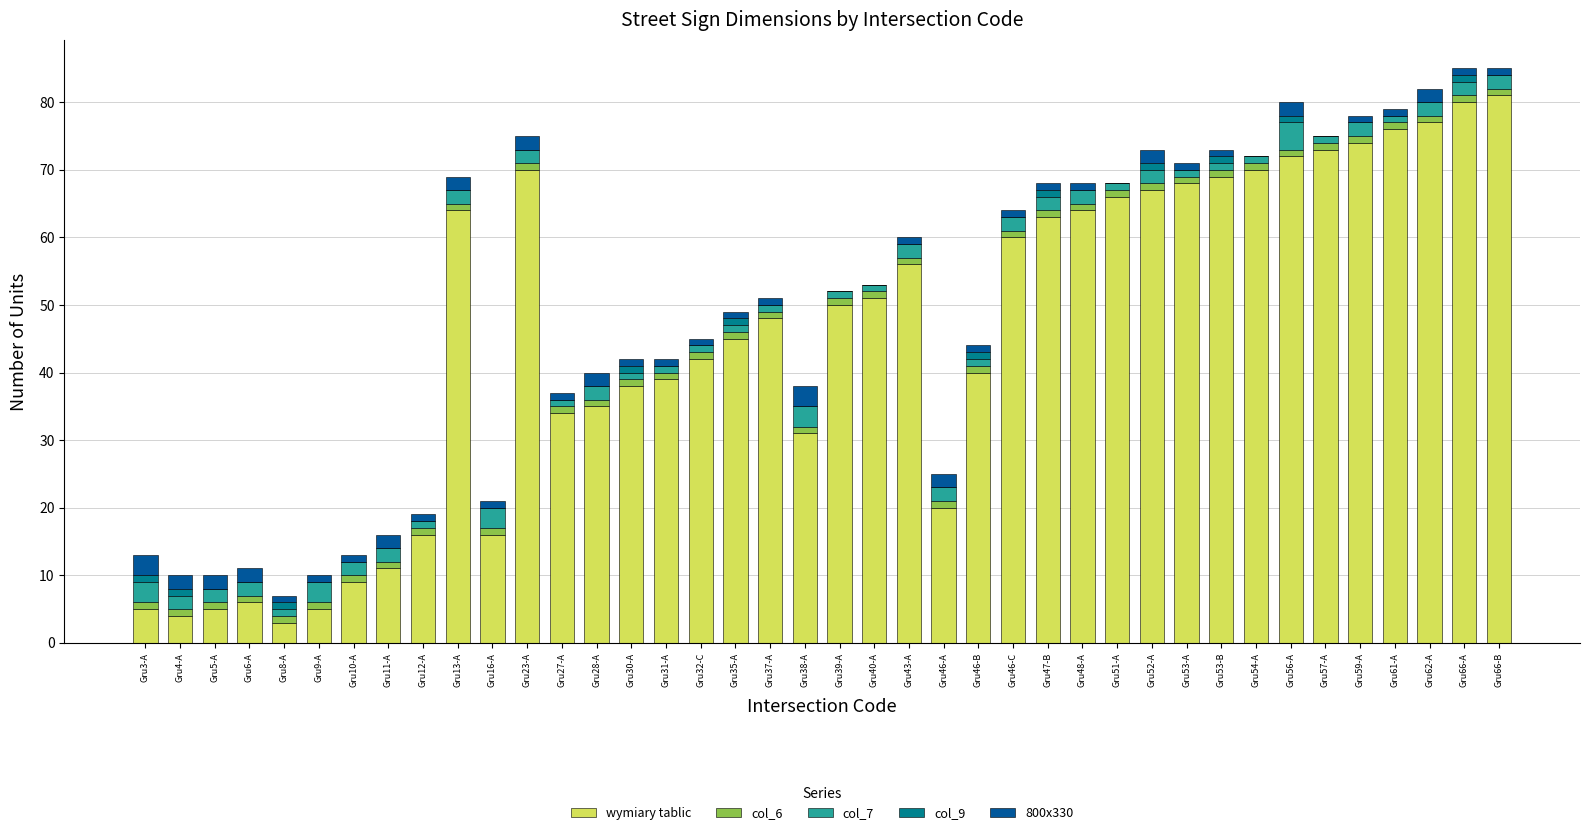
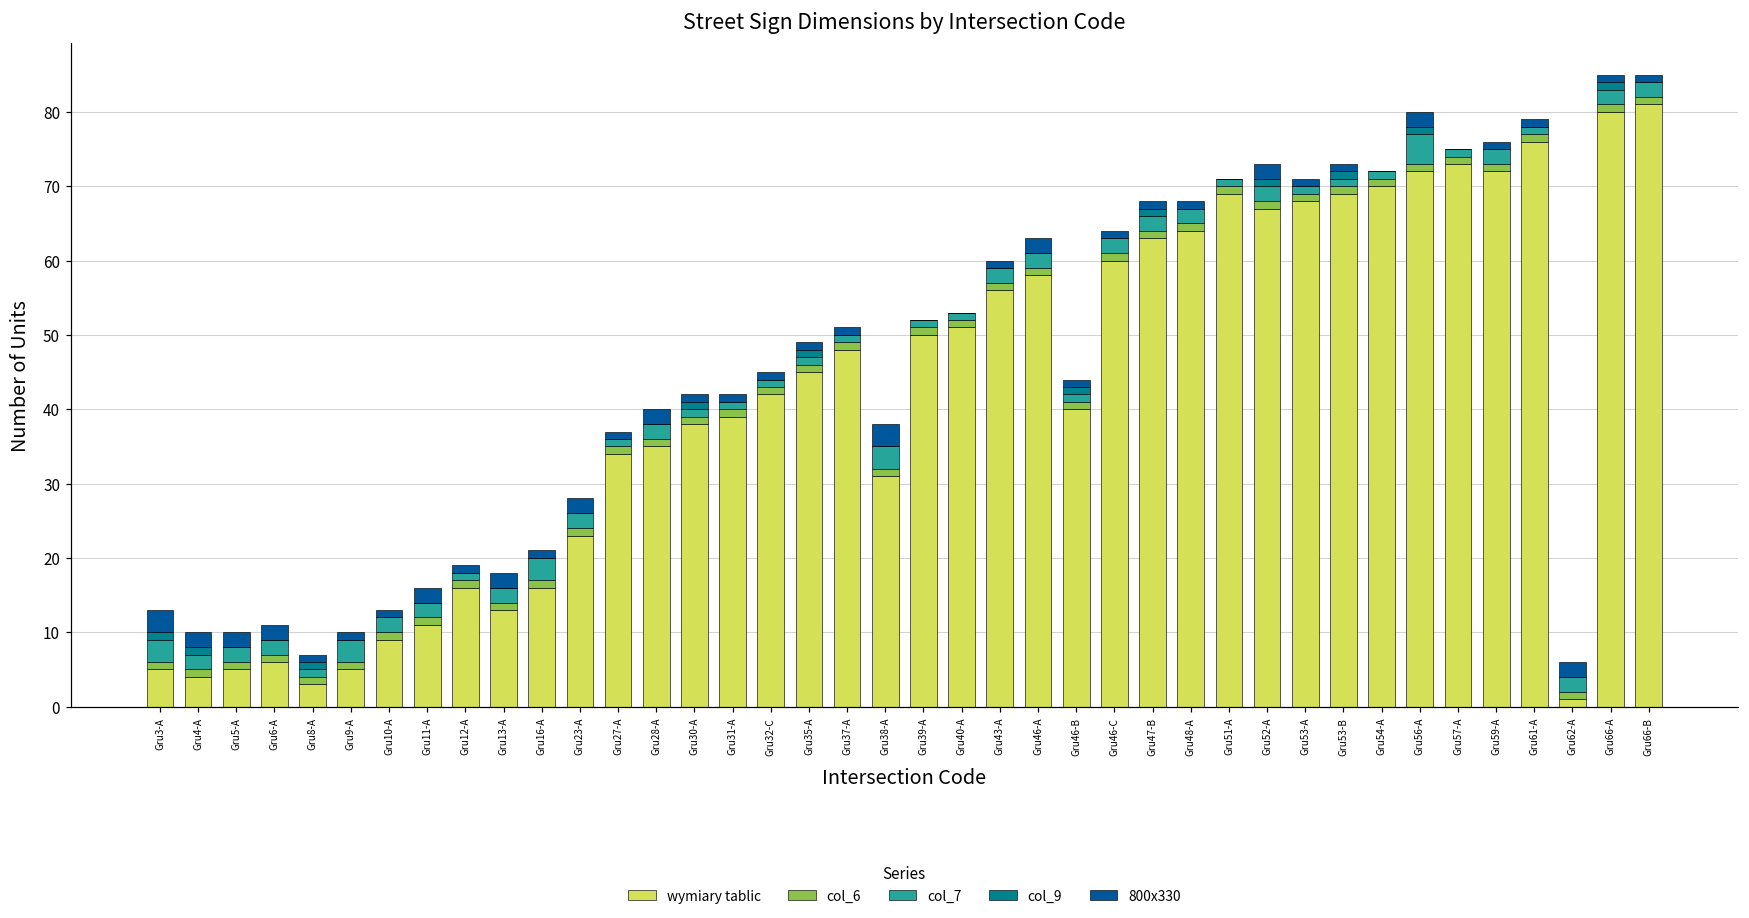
  {
    "wymiary tablic": {
      "Gru3-A": 5,
      "Gru4-A": 4,
      "Gru5-A": 5,
      "Gru6-A": 6,
      "Gru8-A": 3,
      "Gru9-A": 5,
      "Gru10-A": 9,
      "Gru11-A": 11,
      "Gru12-A": 16,
-     "Gru13-A": 64,
+     "Gru13-A": 13,
      "Gru16-A": 16,
-     "Gru23-A": 70,
+     "Gru23-A": 23,
      "Gru27-A": 34,
      "Gru28-A": 35,
      "Gru30-A": 38,
      "Gru31-A": 39,
      "Gru32-C": 42,
      "Gru35-A": 45,
      "Gru37-A": 48,
      "Gru38-A": 31,
      "Gru39-A": 50,
      "Gru40-A": 51,
      "Gru43-A": 56,
-     "Gru46-A": 20,
+     "Gru46-A": 58,
      "Gru46-B": 40,
      "Gru46-C": 60,
      "Gru47-B": 63,
      "Gru48-A": 64,
-     "Gru51-A": 66,
+     "Gru51-A": 69,
      "Gru52-A": 67,
      "Gru53-A": 68,
      "Gru53-B": 69,
      "Gru54-A": 70,
      "Gru56-A": 72,
      "Gru57-A": 73,
-     "Gru59-A": 74,
+     "Gru59-A": 72,
      "Gru61-A": 76,
-     "Gru62-A": 77,
+     "Gru62-A": 1,
      "Gru66-A": 80,
      "Gru66-B": 81
    },
    "col_6": {
      "Gru3-A": 1,
      "Gru4-A": 1,
      "Gru5-A": 1,
      "Gru6-A": 1,
      "Gru8-A": 1,
      "Gru9-A": 1,
      "Gru10-A": 1,
      "Gru11-A": 1,
      "Gru12-A": 1,
      "Gru13-A": 1,
      "Gru16-A": 1,
      "Gru23-A": 1,
      "Gru27-A": 1,
      "Gru28-A": 1,
      "Gru30-A": 1,
      "Gru31-A": 1,
      "Gru32-C": 1,
      "Gru35-A": 1,
      "Gru37-A": 1,
      "Gru38-A": 1,
      "Gru39-A": 1,
      "Gru40-A": 1,
      "Gru43-A": 1,
      "Gru46-A": 1,
      "Gru46-B": 1,
      "Gru46-C": 1,
      "Gru47-B": 1,
      "Gru48-A": 1,
      "Gru51-A": 1,
      "Gru52-A": 1,
      "Gru53-A": 1,
      "Gru53-B": 1,
      "Gru54-A": 1,
      "Gru56-A": 1,
      "Gru57-A": 1,
      "Gru59-A": 1,
      "Gru61-A": 1,
      "Gru62-A": 1,
      "Gru66-A": 1,
      "Gru66-B": 1
    }
  }
